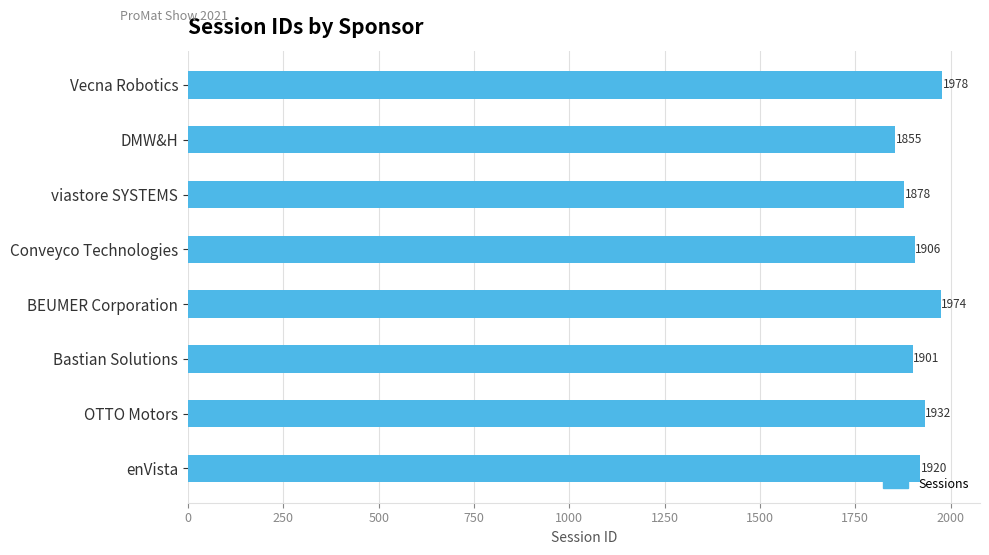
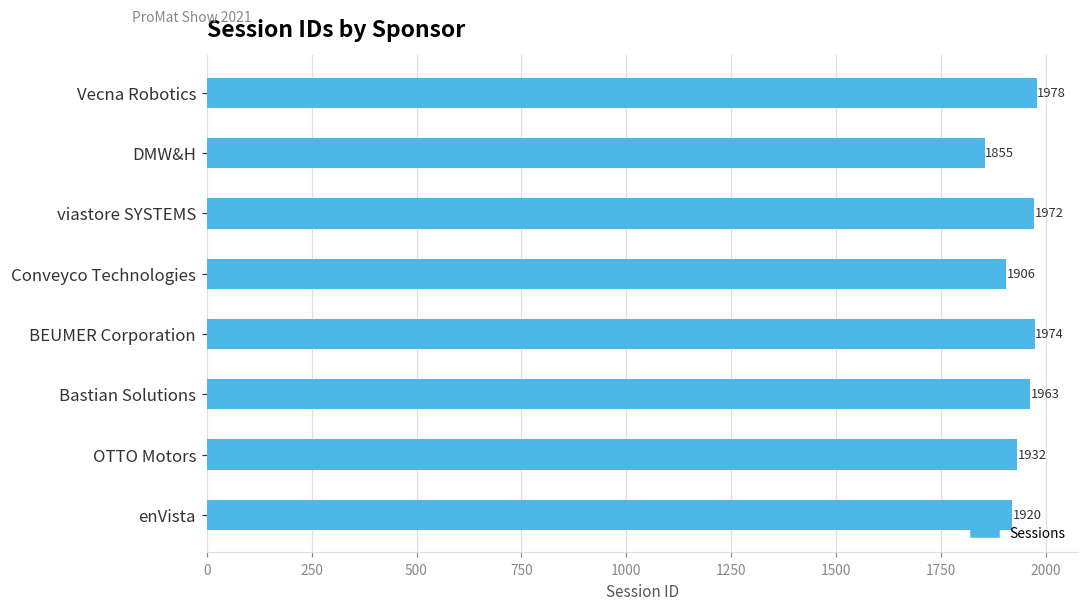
  {
    "Vecna Robotics": 1978,
    "DMW&H": 1855,
-   "viastore SYSTEMS": 1878,
+   "viastore SYSTEMS": 1972,
    "Conveyco Technologies": 1906,
    "BEUMER Corporation": 1974,
-   "Bastian Solutions": 1901,
+   "Bastian Solutions": 1963,
    "OTTO Motors": 1932,
    "enVista": 1920
  }
